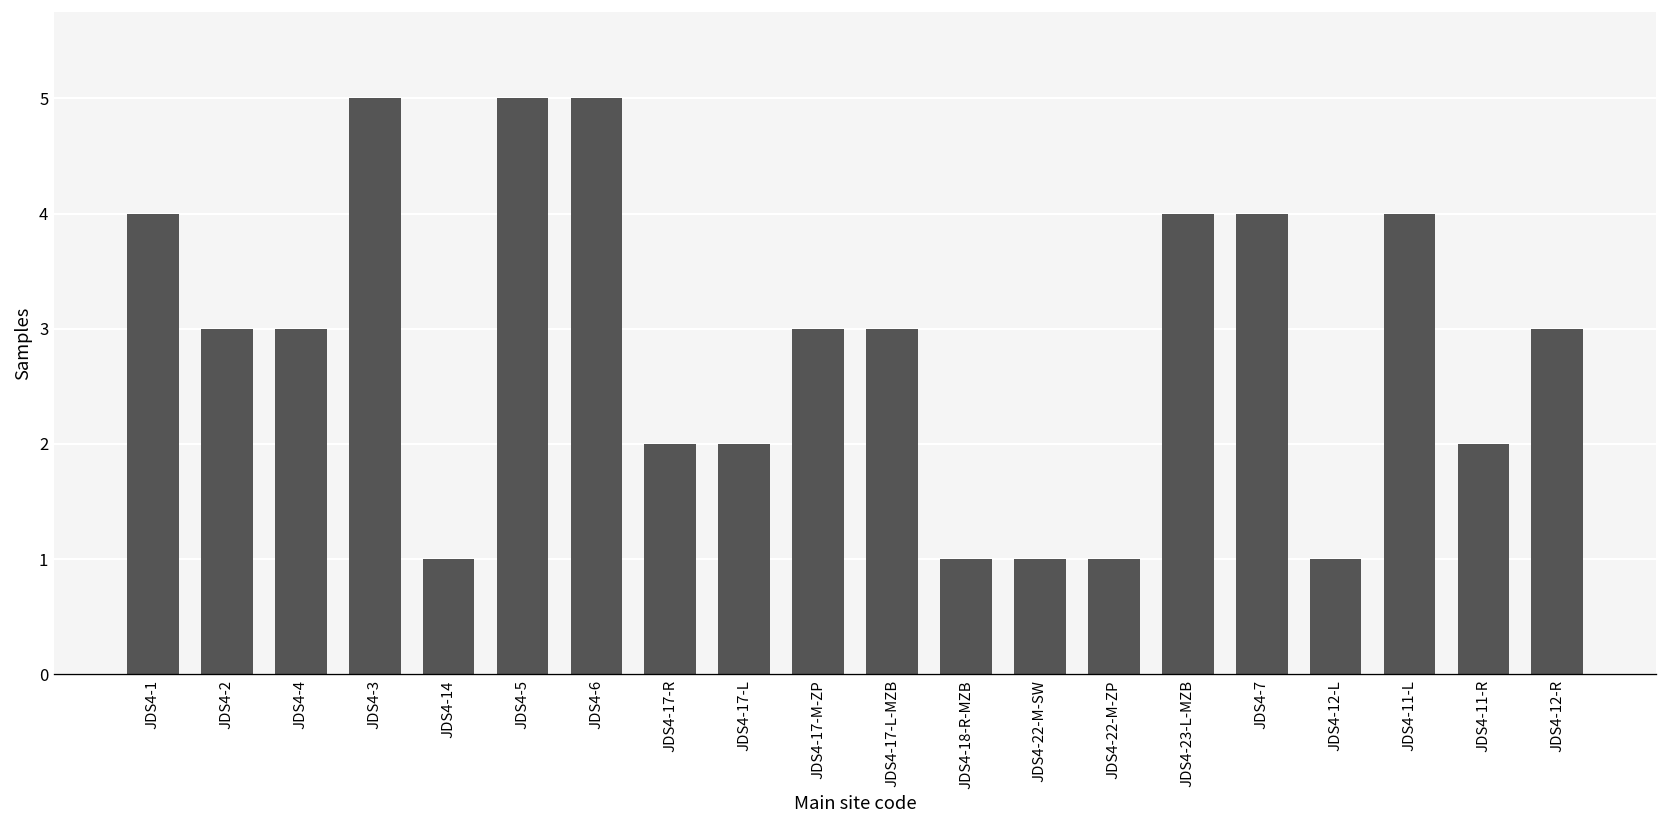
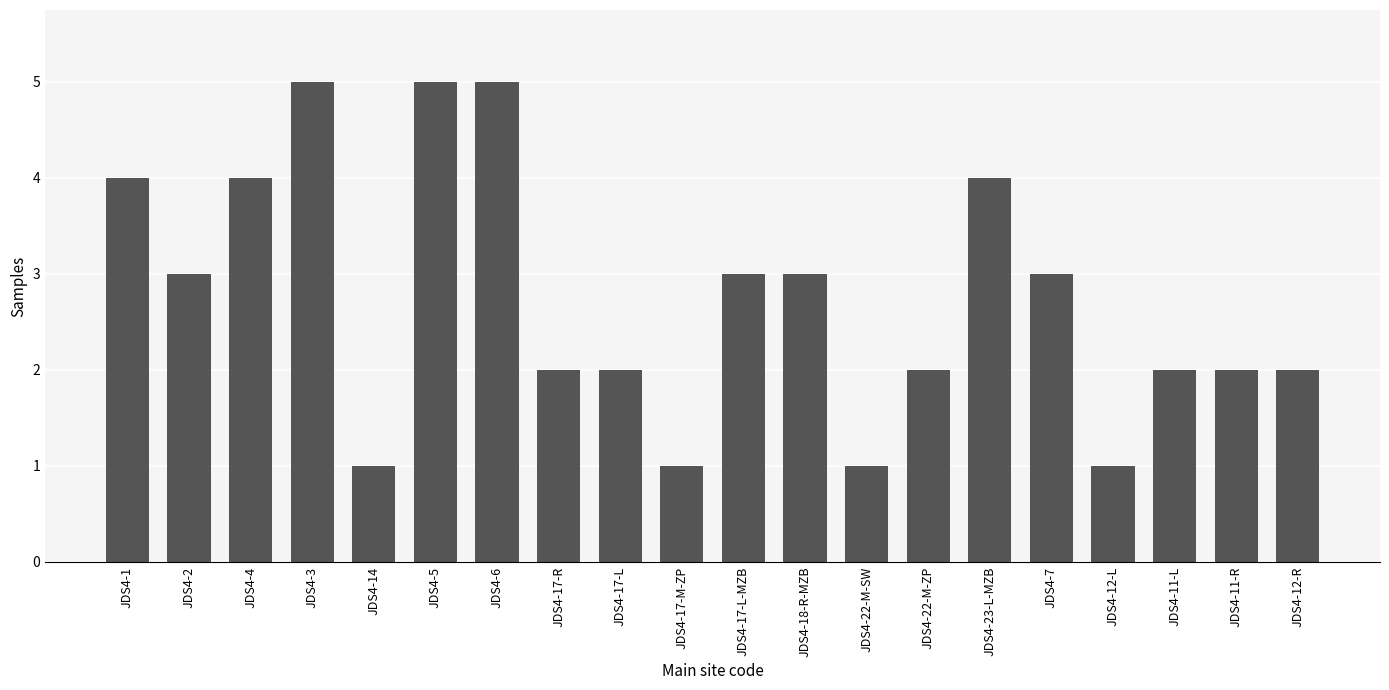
  {
    "JDS4-1": 4,
    "JDS4-2": 3,
-   "JDS4-4": 3,
+   "JDS4-4": 4,
    "JDS4-3": 5,
    "JDS4-14": 1,
    "JDS4-5": 5,
    "JDS4-6": 5,
    "JDS4-17-R": 2,
    "JDS4-17-L": 2,
-   "JDS4-17-M-ZP": 3,
+   "JDS4-17-M-ZP": 1,
    "JDS4-17-L-MZB": 3,
-   "JDS4-18-R-MZB": 1,
+   "JDS4-18-R-MZB": 3,
    "JDS4-22-M-SW": 1,
-   "JDS4-22-M-ZP": 1,
+   "JDS4-22-M-ZP": 2,
    "JDS4-23-L-MZB": 4,
-   "JDS4-7": 4,
+   "JDS4-7": 3,
    "JDS4-12-L": 1,
-   "JDS4-11-L": 4,
+   "JDS4-11-L": 2,
    "JDS4-11-R": 2,
-   "JDS4-12-R": 3
+   "JDS4-12-R": 2
  }
